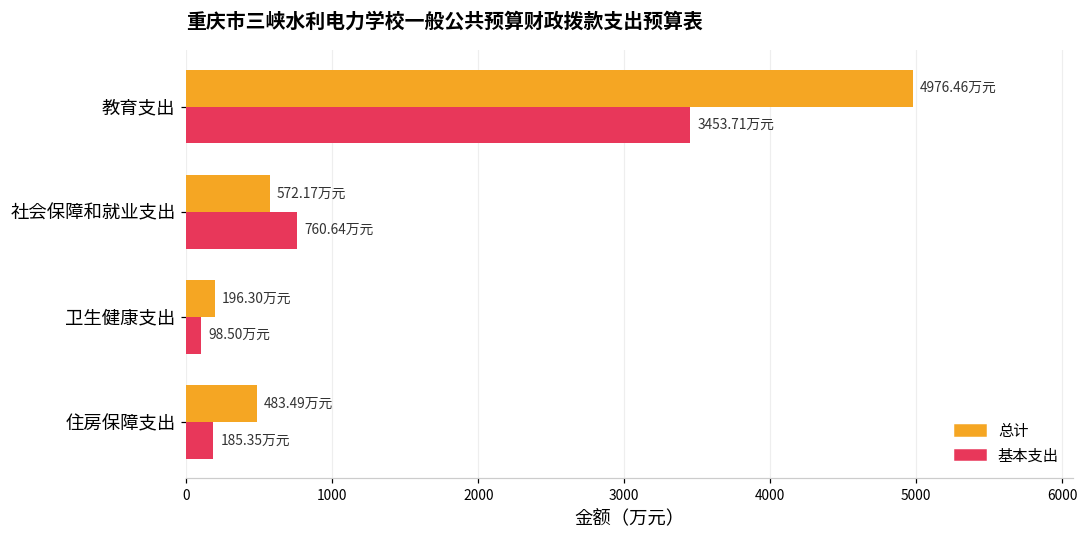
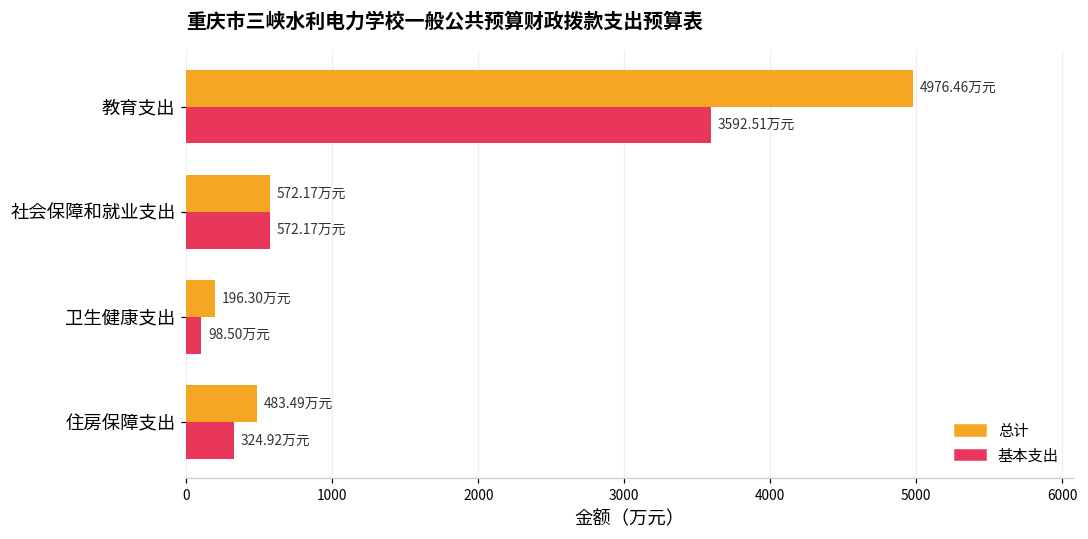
  {
    "总计": {
      "教育支出": 4976.46,
      "社会保障和就业支出": 572.17,
      "卫生健康支出": 196.30,
      "住房保障支出": 483.49
    },
    "基本支出": {
-     "教育支出": 3453.71,
-     "社会保障和就业支出": 760.64,
+     "教育支出": 3592.51,
+     "社会保障和就业支出": 572.17,
      "卫生健康支出": 98.50,
-     "住房保障支出": 185.35
+     "住房保障支出": 324.92
    }
  }
